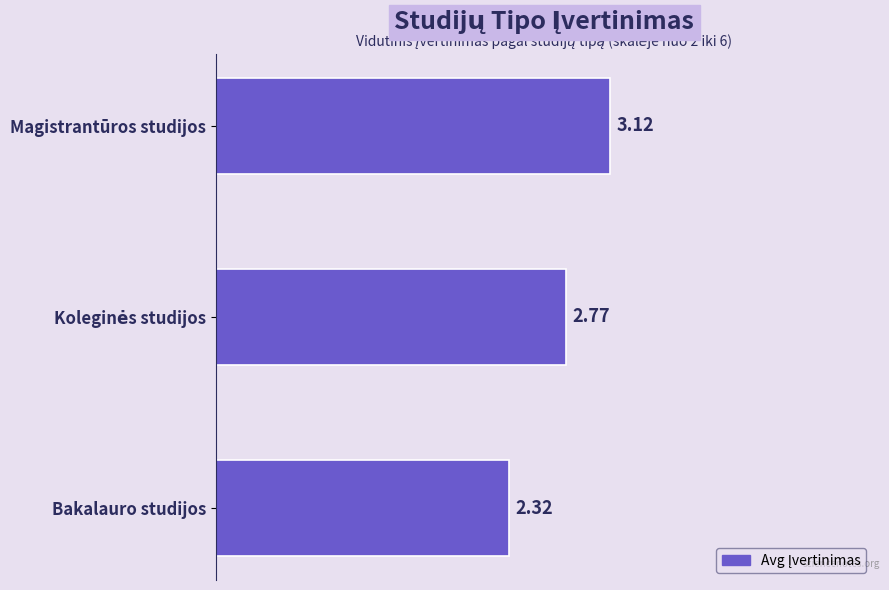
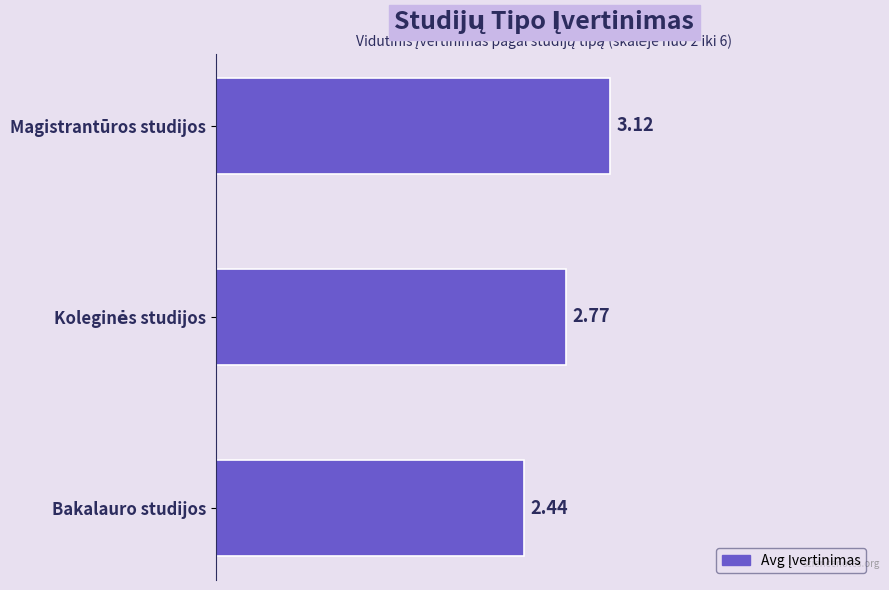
  {
    "Magistrantūros studijos": 3.12,
    "Koleginės studijos": 2.77,
-   "Bakalauro studijos": 2.32
+   "Bakalauro studijos": 2.44
  }
